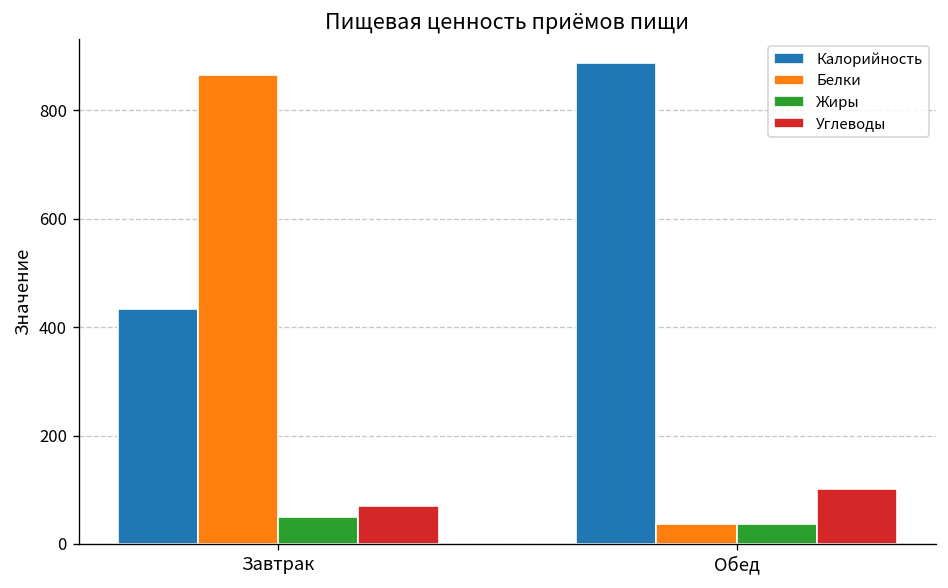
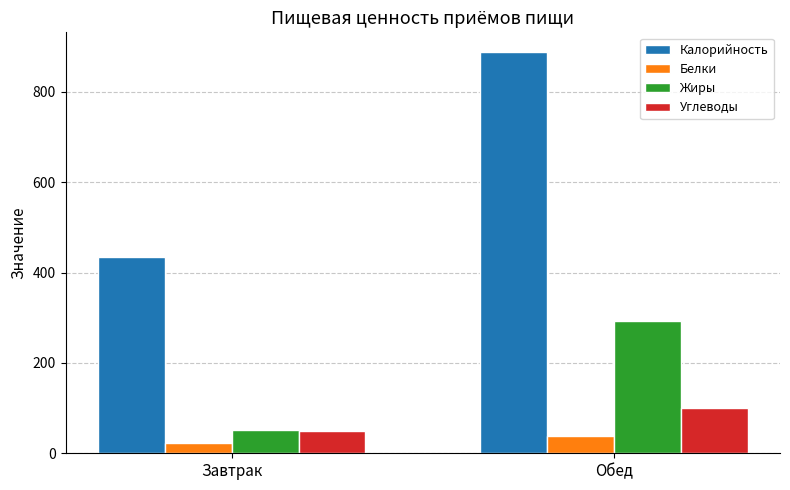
  {
    "Калорийность": {
      "Завтрак": 430,
      "Обед": 890
    },
    "Белки": {
-     "Завтрак": 870,
+     "Завтрак": 20,
      "Обед": 40
    },
    "Жиры": {
      "Завтрак": 50,
-     "Обед": 40
+     "Обед": 290
    },
    "Углеводы": {
-     "Завтрак": 70,
+     "Завтрак": 50,
      "Обед": 100
    }
  }
